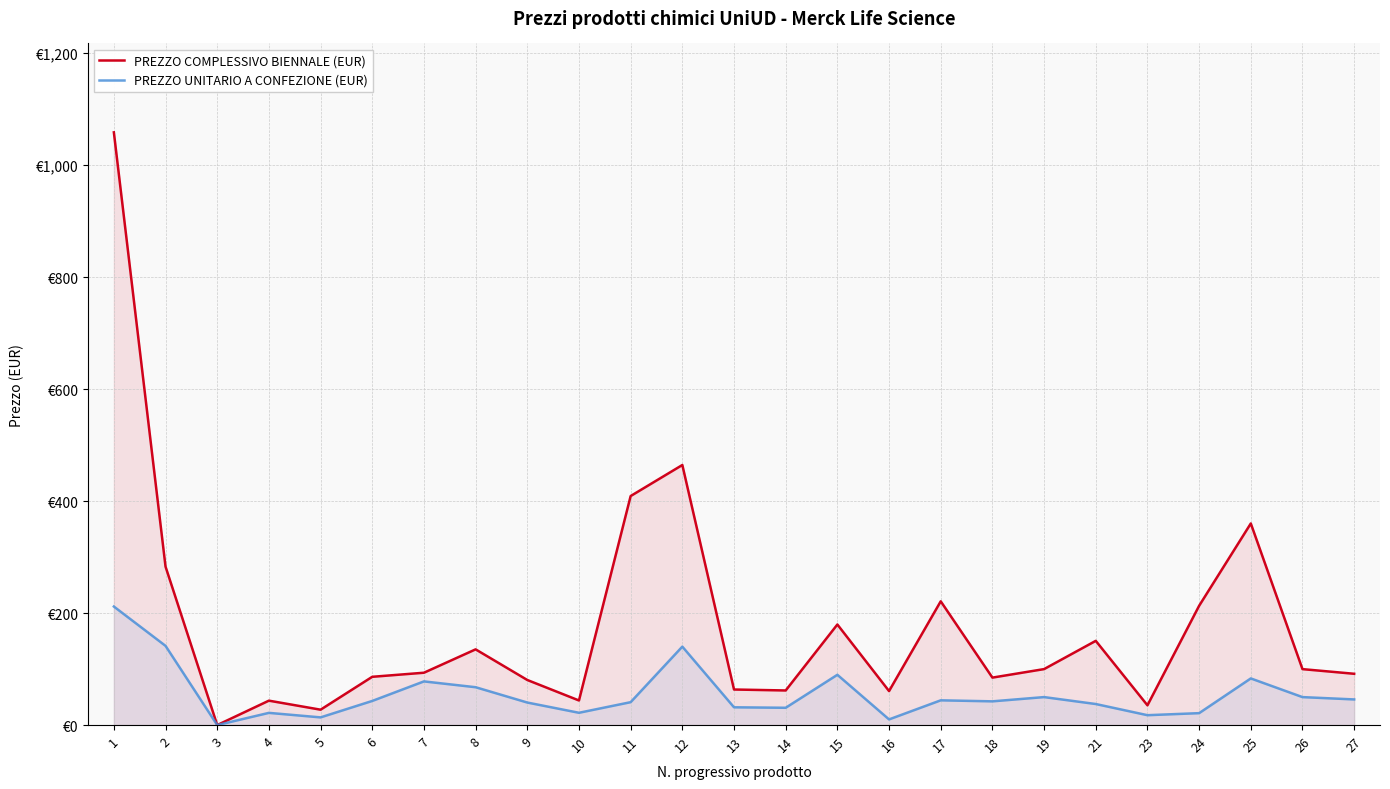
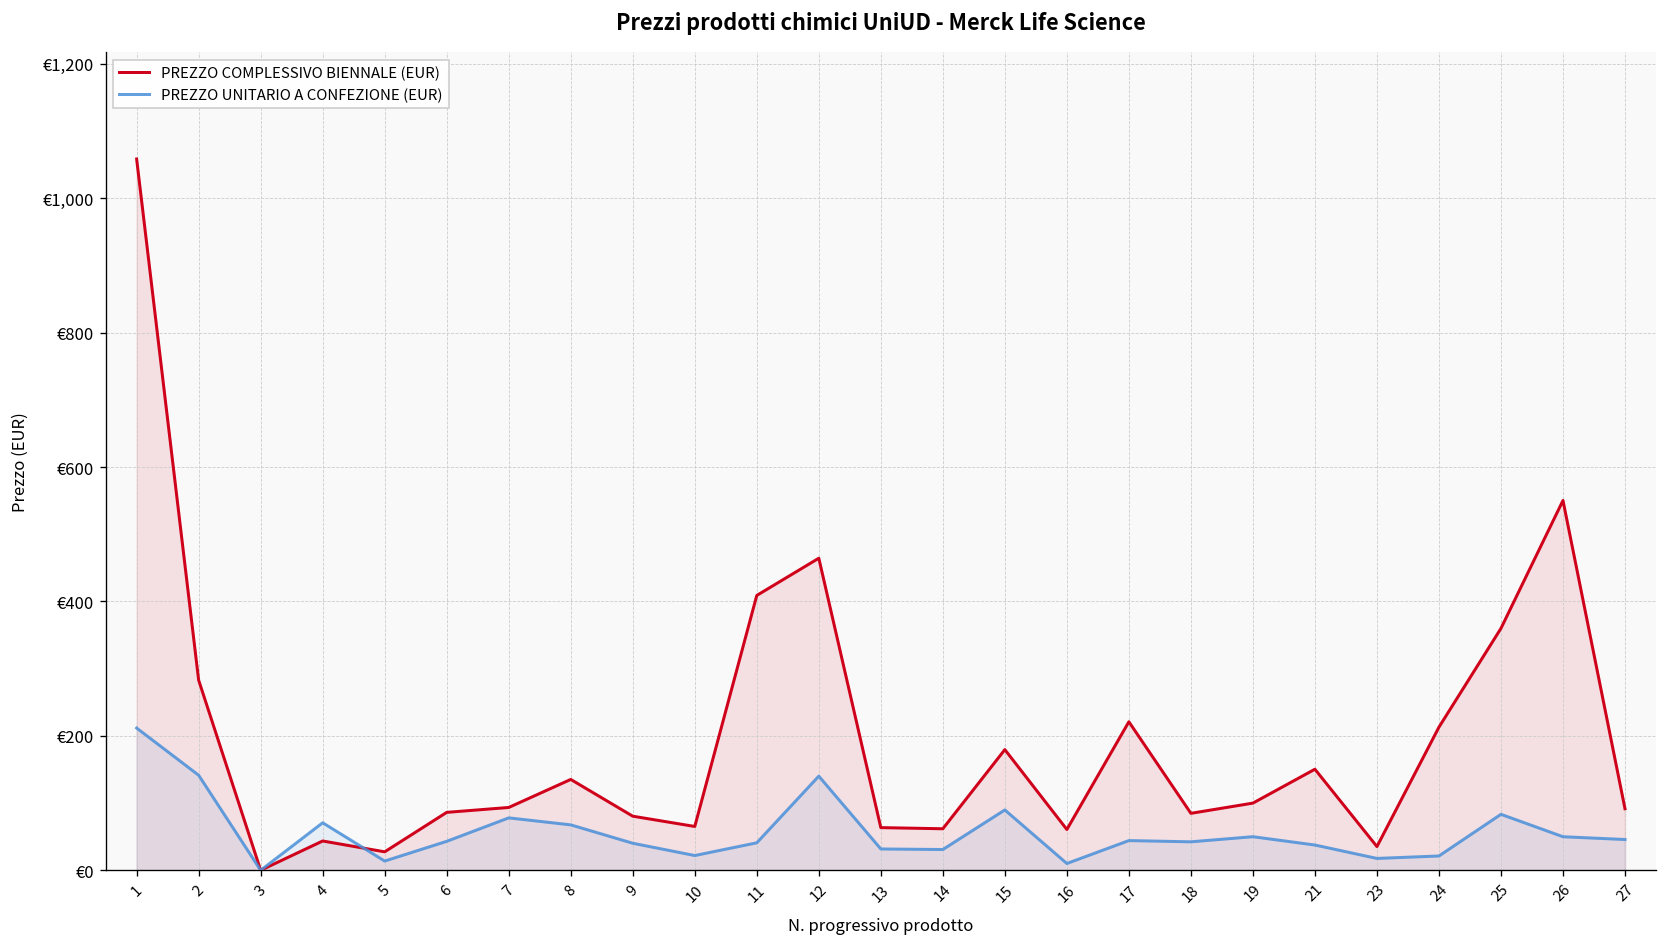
  {
    "PREZZO COMPLESSIVO BIENNALE (EUR)": {
      "1": "€1,060",
      "2": "€280",
      "4": "€40",
      "5": "€30",
      "6": "€90",
      "7": "€90",
      "8": "€140",
      "9": "€80",
-     "10": "€40",
+     "10": "€70",
      "11": "€410",
      "12": "€460",
      "13": "€60",
      "14": "€60",
      "15": "€180",
      "16": "€60",
      "17": "€220",
      "18": "€80",
      "19": "€100",
      "21": "€150",
      "23": "€40",
      "24": "€210",
      "25": "€360",
-     "26": "€100",
+     "26": "€550",
      "27": "€90"
    },
    "PREZZO UNITARIO A CONFEZIONE (EUR)": {
      "1": "€210",
      "2": "€140",
-     "4": "€20",
+     "4": "€70",
      "5": "€10",
      "6": "€40",
      "7": "€80",
      "8": "€70",
      "9": "€40",
      "10": "€20",
      "11": "€40",
      "12": "€140",
      "13": "€30",
      "14": "€30",
      "15": "€90",
      "16": "€10",
      "17": "€40",
      "18": "€40",
      "19": "€50",
      "21": "€40",
      "23": "€20",
      "24": "€20",
      "25": "€80",
      "26": "€50",
      "27": "€50"
    }
  }
